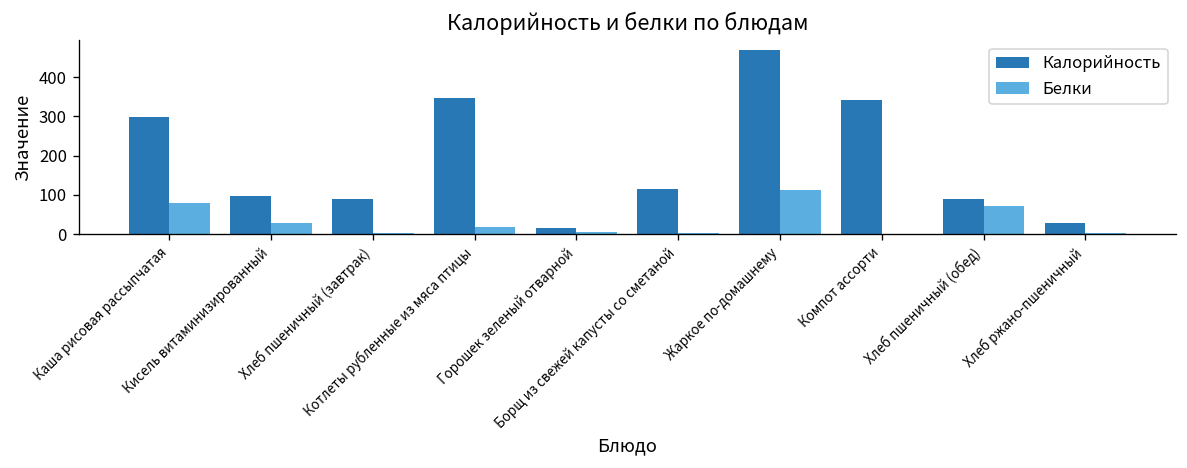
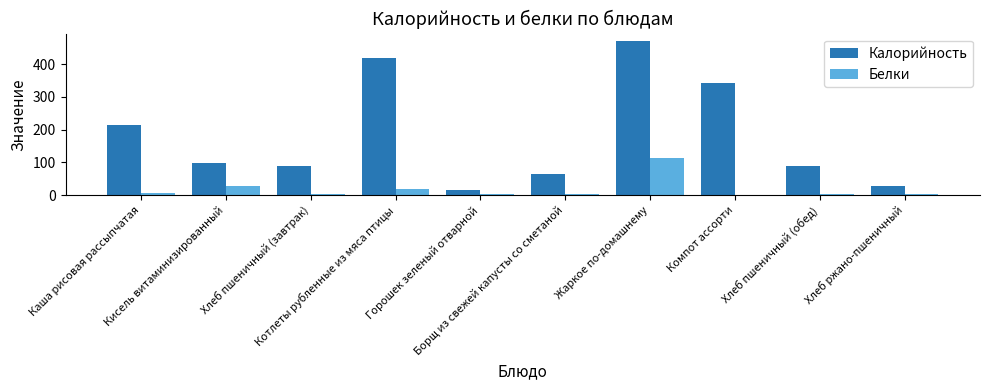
  {
    "Калорийность": {
-     "Каша рисовая рассыпчатая": 300,
+     "Каша рисовая рассыпчатая": 210,
      "Кисель витаминизированный": 100,
      "Хлеб пшеничный (завтрак)": 90,
-     "Котлеты рубленные из мяса птицы": 350,
+     "Котлеты рубленные из мяса птицы": 420,
      "Горошек зеленый отварной": 20,
-     "Борщ из свежей капусты со сметаной": 120,
+     "Борщ из свежей капусты со сметаной": 60,
      "Жаркое по-домашнему": 470,
      "Компот ассорти": 340,
      "Хлеб пшеничный (обед)": 90,
      "Хлеб ржано-пшеничный": 30
    },
    "Белки": {
-     "Каша рисовая рассыпчатая": 80,
+     "Каша рисовая рассыпчатая": 10,
      "Кисель витаминизированный": 30,
      "Котлеты рубленные из мяса птицы": 20,
      "Жаркое по-домашнему": 110,
      "Компот ассорти": 0,
-     "Хлеб пшеничный (обед)": 70
+     "Хлеб пшеничный (обед)": 0
    }
  }
